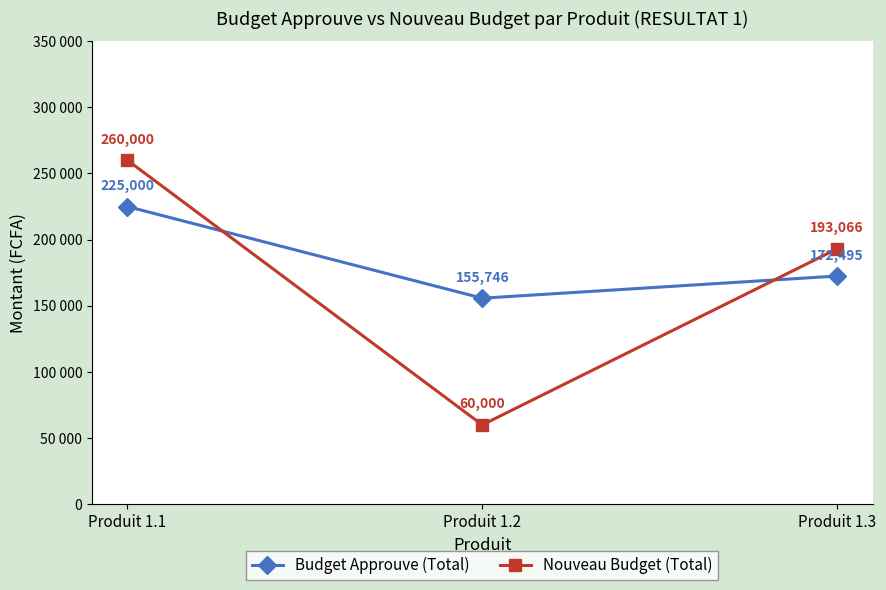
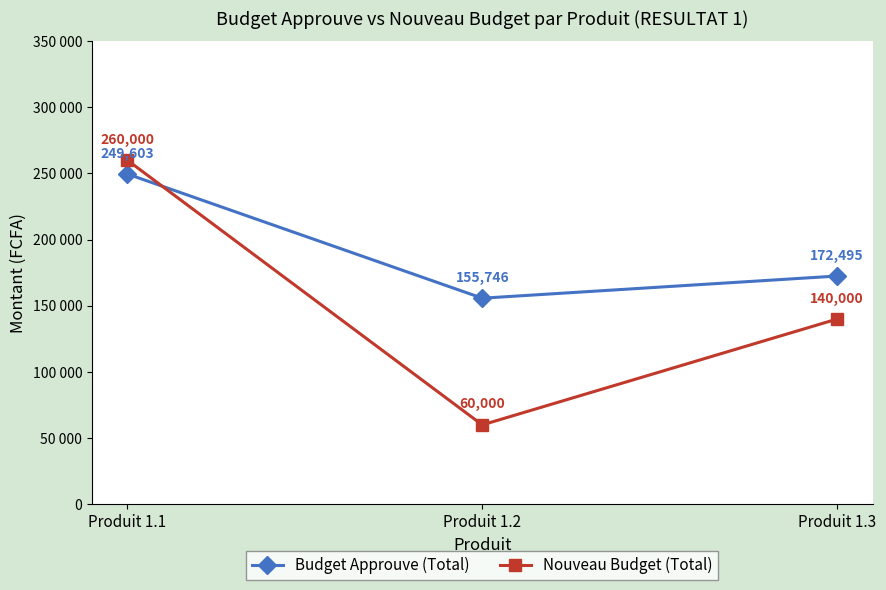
  {
    "Budget Approuve (Total)": {
-     "Produit 1.1": "225,000",
+     "Produit 1.1": "249,603",
      "Produit 1.2": "155,746",
      "Produit 1.3": "172,495"
    },
    "Nouveau Budget (Total)": {
      "Produit 1.1": "260,000",
      "Produit 1.2": "60,000",
-     "Produit 1.3": "193,066"
+     "Produit 1.3": "140,000"
    }
  }
